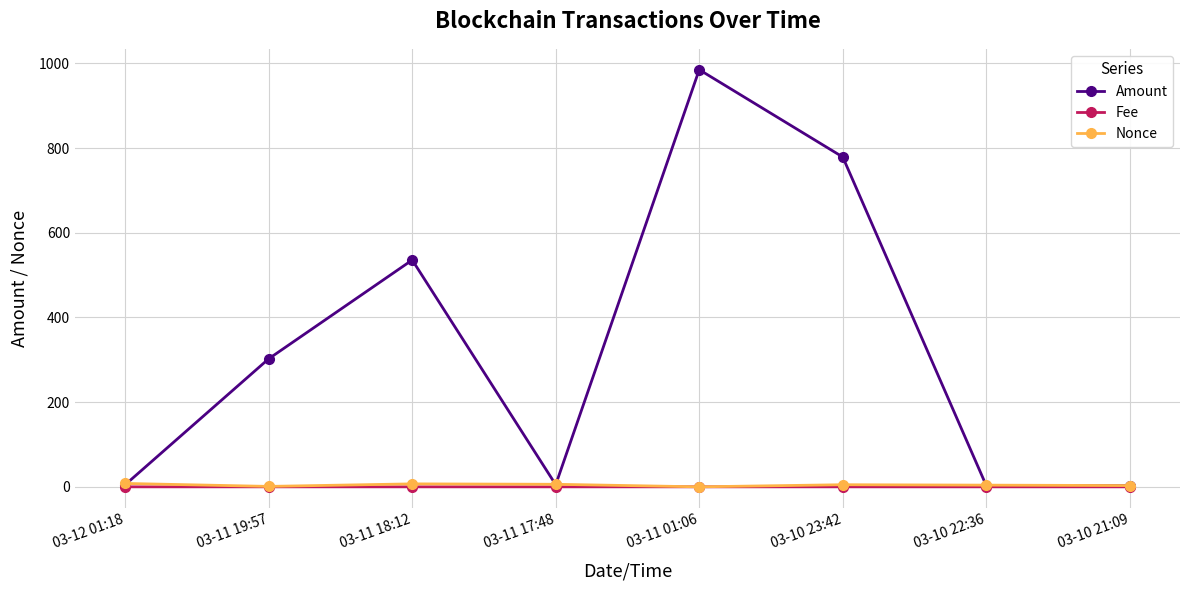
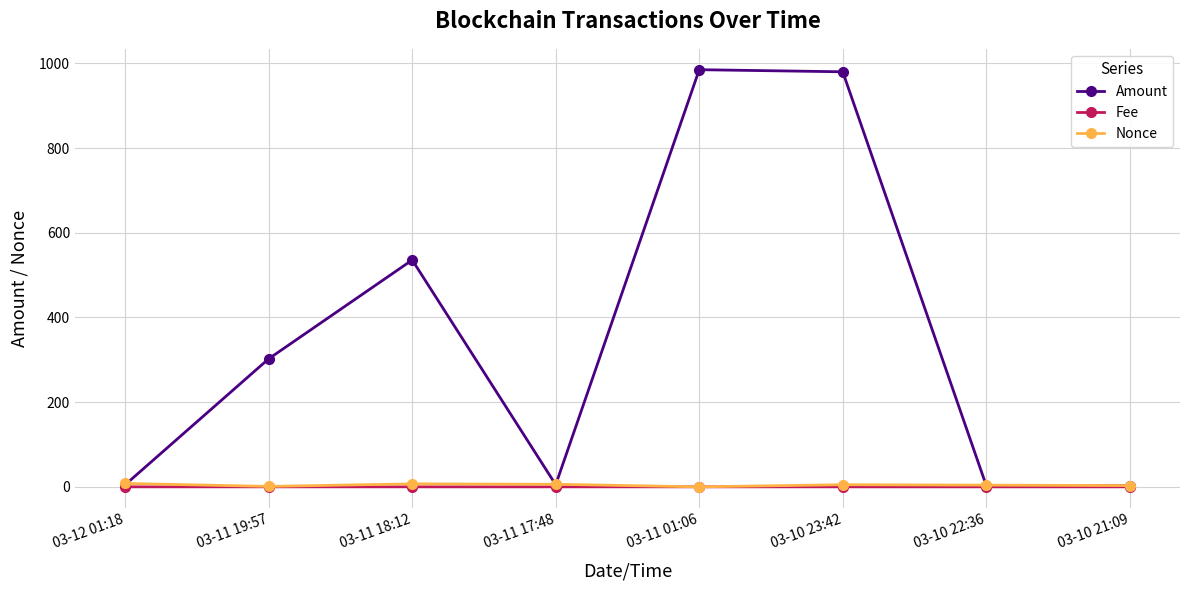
  {
    "Amount": {
      "03-11 19:57": 300,
      "03-11 18:12": 540,
      "03-11 01:06": 980,
-     "03-10 23:42": 780
+     "03-10 23:42": 980
    },
    "Fee": {
      "03-11 18:12": 0
    },
    "Nonce": {
      "03-11 18:12": 10
    }
  }
